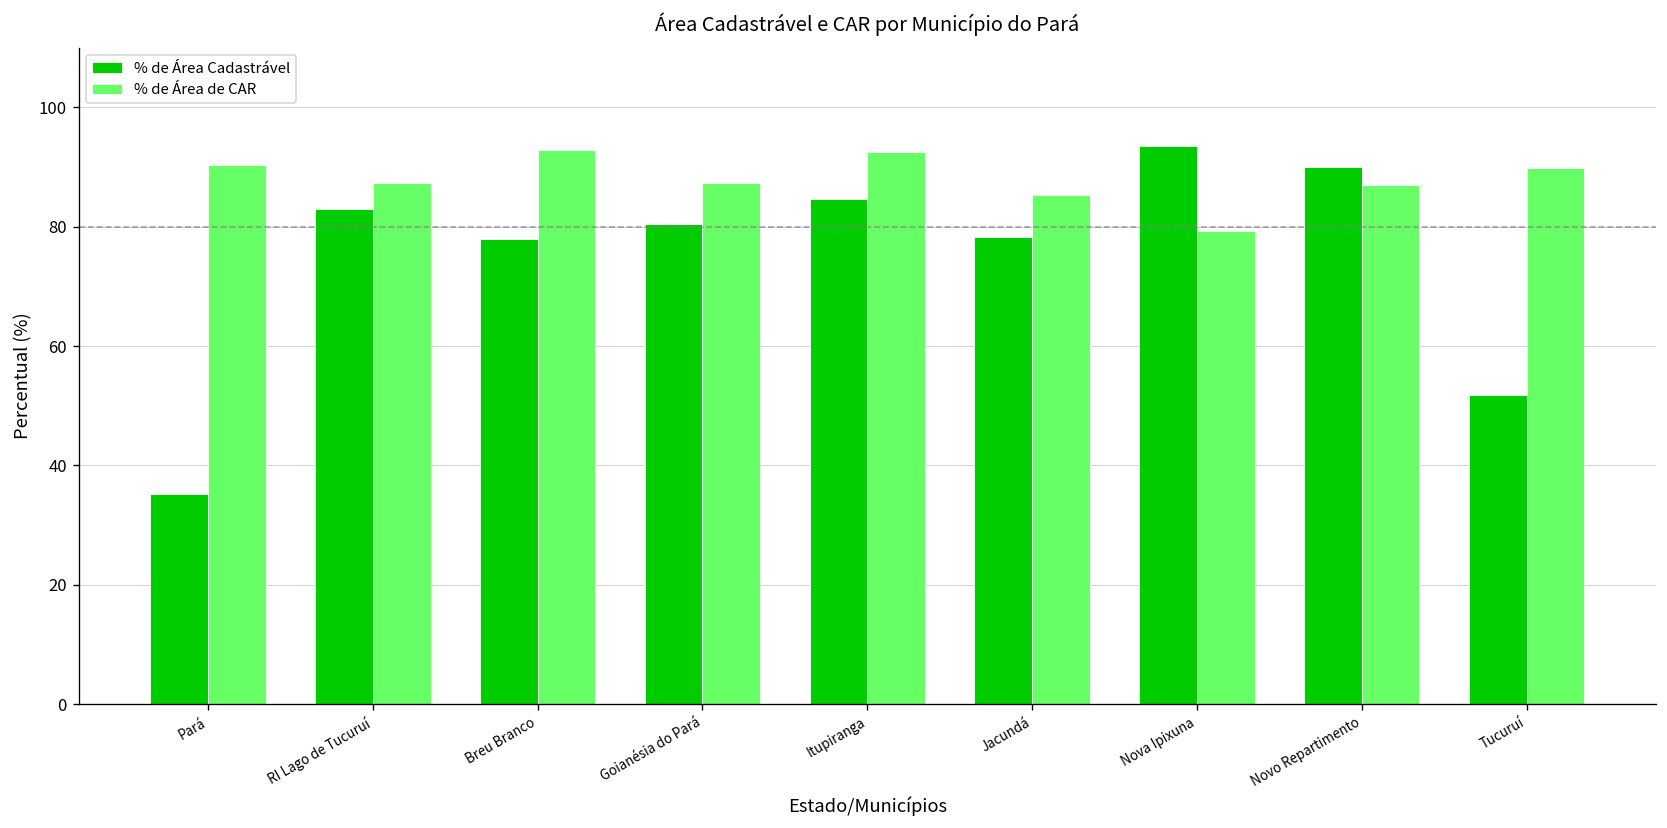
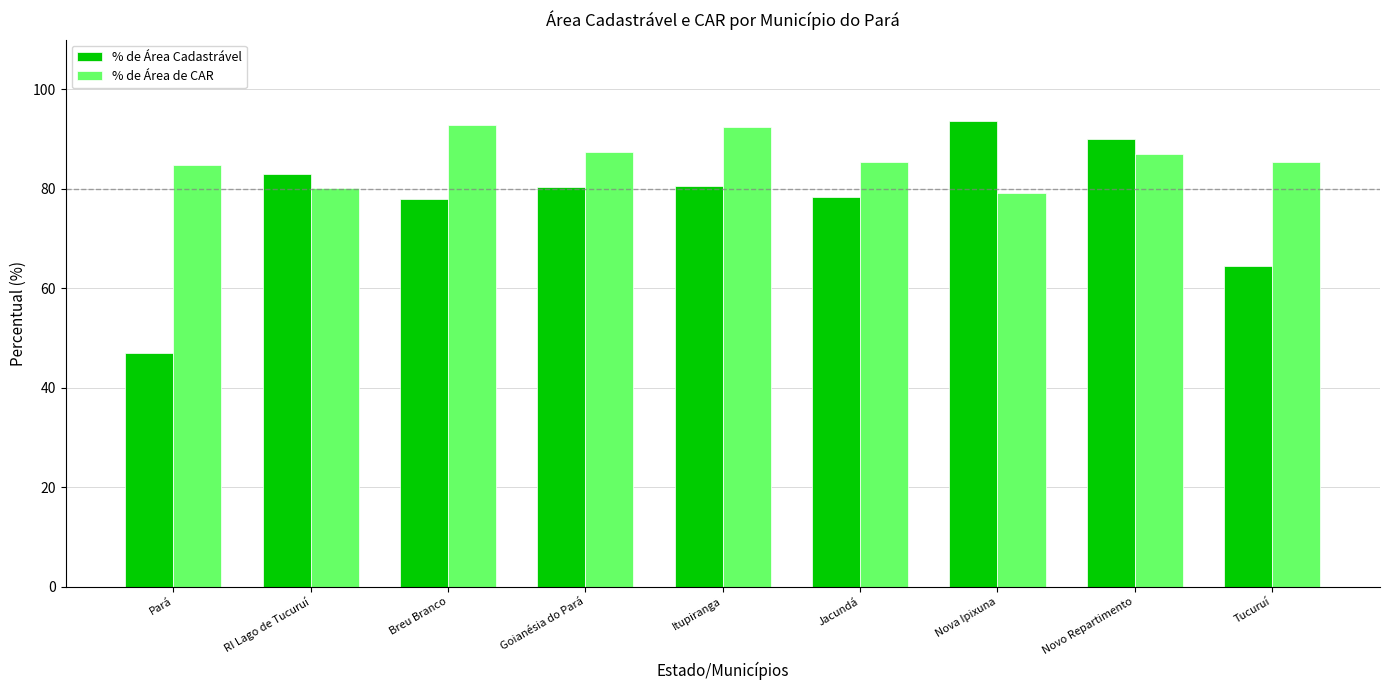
  {
    "% de Área Cadastrável": {
-     "Pará": 35,
+     "Pará": 47,
      "RI Lago de Tucuruí": 83,
      "Breu Branco": 78,
      "Goianésia do Pará": 80,
-     "Itupiranga": 85,
+     "Itupiranga": 81,
      "Jacundá": 78,
      "Nova Ipixuna": 94,
      "Novo Repartimento": 90,
-     "Tucuruí": 52
+     "Tucuruí": 64
    },
    "% de Área de CAR": {
-     "Pará": 90,
-     "RI Lago de Tucuruí": 87,
+     "Pará": 85,
+     "RI Lago de Tucuruí": 80,
      "Breu Branco": 93,
      "Goianésia do Pará": 87,
      "Itupiranga": 93,
      "Jacundá": 85,
      "Nova Ipixuna": 79,
      "Novo Repartimento": 87,
-     "Tucuruí": 90
+     "Tucuruí": 85
    }
  }
